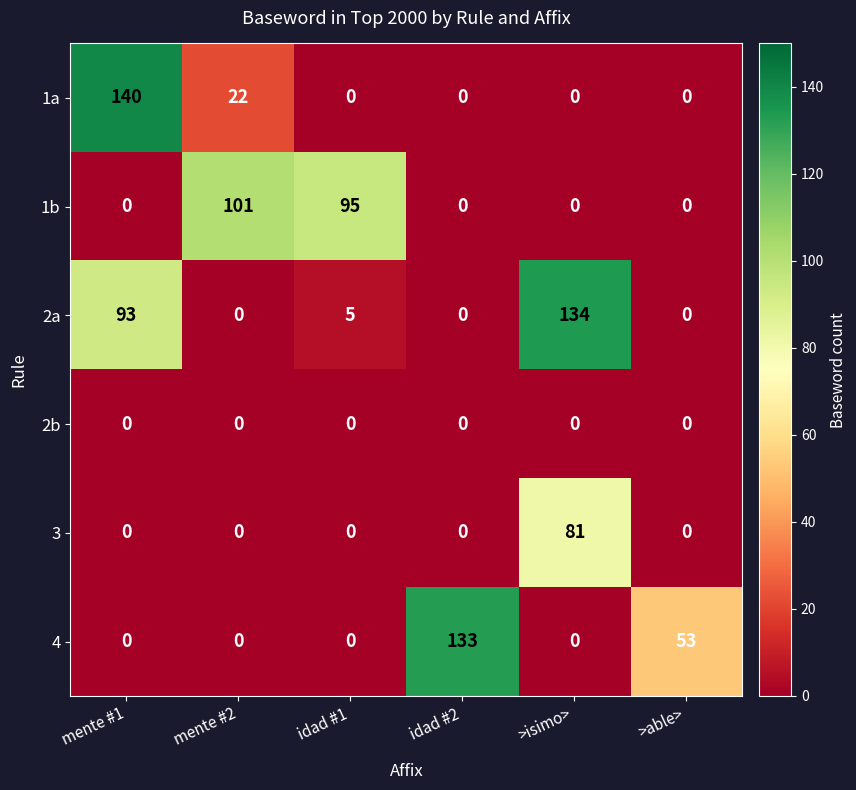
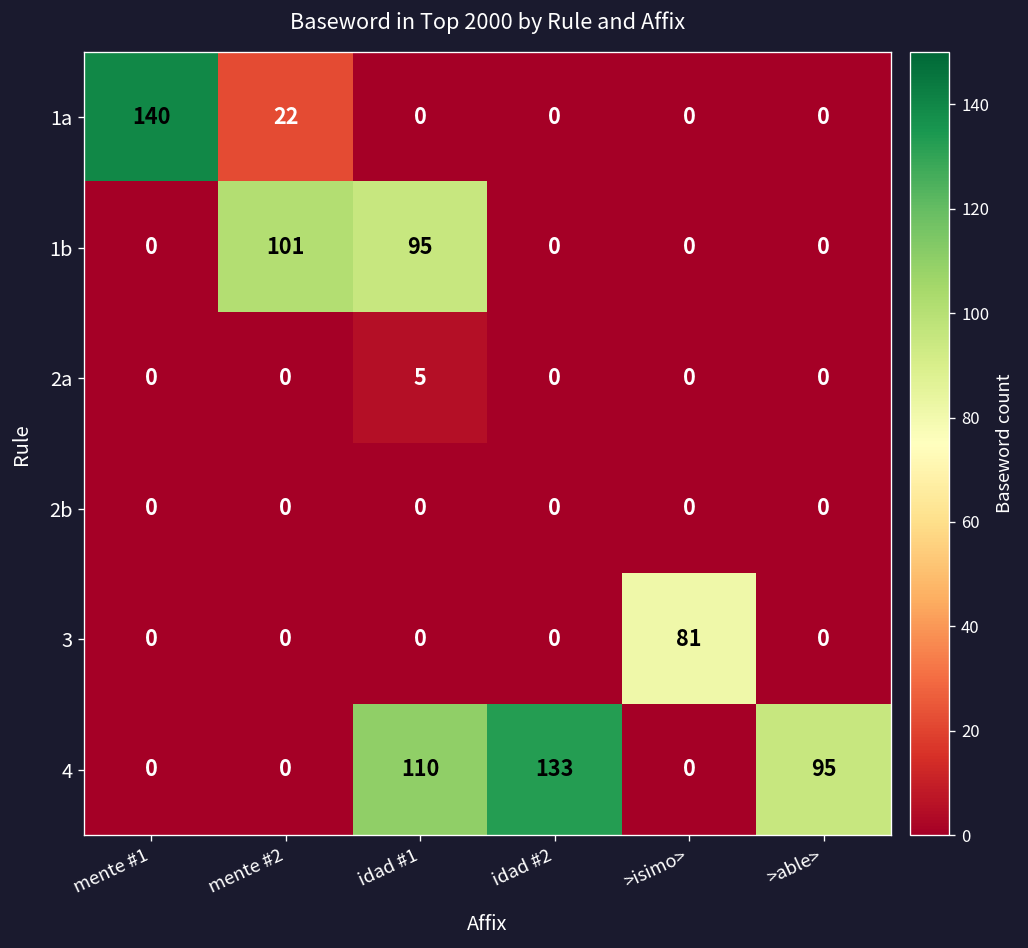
  {
    "1a": {
      "mente #1": 140,
      "mente #2": 22,
      "idad #1": 0,
      "idad #2": 0,
      ">isimo>": 0,
      ">able>": 0
    },
    "1b": {
      "mente #1": 0,
      "mente #2": 101,
      "idad #1": 95,
      "idad #2": 0,
      ">isimo>": 0,
      ">able>": 0
    },
    "2a": {
-     "mente #1": 93,
+     "mente #1": 0,
      "mente #2": 0,
      "idad #1": 5,
      "idad #2": 0,
-     ">isimo>": 134,
+     ">isimo>": 0,
      ">able>": 0
    },
    "2b": {
      "mente #1": 0,
      "mente #2": 0,
      "idad #1": 0,
      "idad #2": 0,
      ">isimo>": 0,
      ">able>": 0
    },
    "3": {
      "mente #1": 0,
      "mente #2": 0,
      "idad #1": 0,
      "idad #2": 0,
      ">isimo>": 81,
      ">able>": 0
    },
    "4": {
      "mente #1": 0,
      "mente #2": 0,
-     "idad #1": 0,
+     "idad #1": 110,
      "idad #2": 133,
      ">isimo>": 0,
-     ">able>": 53
+     ">able>": 95
    }
  }
